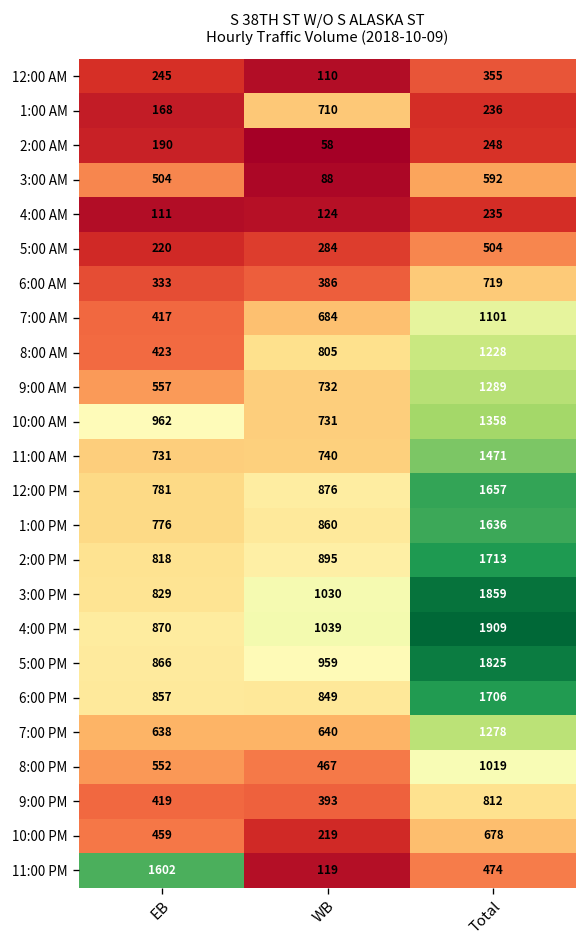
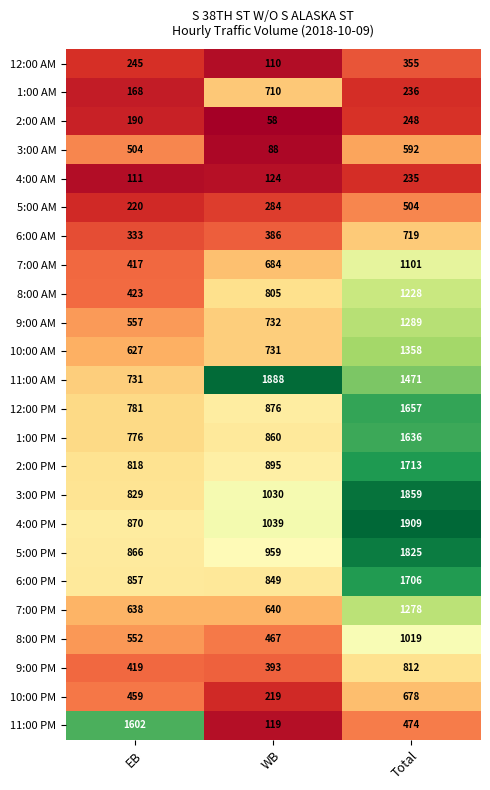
  {
    "12:00 AM": {
      "EB": 245,
      "WB": 110,
      "Total": 355
    },
    "1:00 AM": {
      "EB": 168,
      "WB": 710,
      "Total": 236
    },
    "2:00 AM": {
      "EB": 190,
      "WB": 58,
      "Total": 248
    },
    "3:00 AM": {
      "EB": 504,
      "WB": 88,
      "Total": 592
    },
    "4:00 AM": {
      "EB": 111,
      "WB": 124,
      "Total": 235
    },
    "5:00 AM": {
      "EB": 220,
      "WB": 284,
      "Total": 504
    },
    "6:00 AM": {
      "EB": 333,
      "WB": 386,
      "Total": 719
    },
    "7:00 AM": {
      "EB": 417,
      "WB": 684,
      "Total": 1101
    },
    "8:00 AM": {
      "EB": 423,
      "WB": 805,
      "Total": 1228
    },
    "9:00 AM": {
      "EB": 557,
      "WB": 732,
      "Total": 1289
    },
    "10:00 AM": {
-     "EB": 962,
+     "EB": 627,
      "WB": 731,
      "Total": 1358
    },
    "11:00 AM": {
      "EB": 731,
-     "WB": 740,
+     "WB": 1888,
      "Total": 1471
    },
    "12:00 PM": {
      "EB": 781,
      "WB": 876,
      "Total": 1657
    },
    "1:00 PM": {
      "EB": 776,
      "WB": 860,
      "Total": 1636
    },
    "2:00 PM": {
      "EB": 818,
      "WB": 895,
      "Total": 1713
    },
    "3:00 PM": {
      "EB": 829,
      "WB": 1030,
      "Total": 1859
    },
    "4:00 PM": {
      "EB": 870,
      "WB": 1039,
      "Total": 1909
    },
    "5:00 PM": {
      "EB": 866,
      "WB": 959,
      "Total": 1825
    },
    "6:00 PM": {
      "EB": 857,
      "WB": 849,
      "Total": 1706
    },
    "7:00 PM": {
      "EB": 638,
      "WB": 640,
      "Total": 1278
    },
    "8:00 PM": {
      "EB": 552,
      "WB": 467,
      "Total": 1019
    },
    "9:00 PM": {
      "EB": 419,
      "WB": 393,
      "Total": 812
    },
    "10:00 PM": {
      "EB": 459,
      "WB": 219,
      "Total": 678
    },
    "11:00 PM": {
      "EB": 1602,
      "WB": 119,
      "Total": 474
    }
  }
